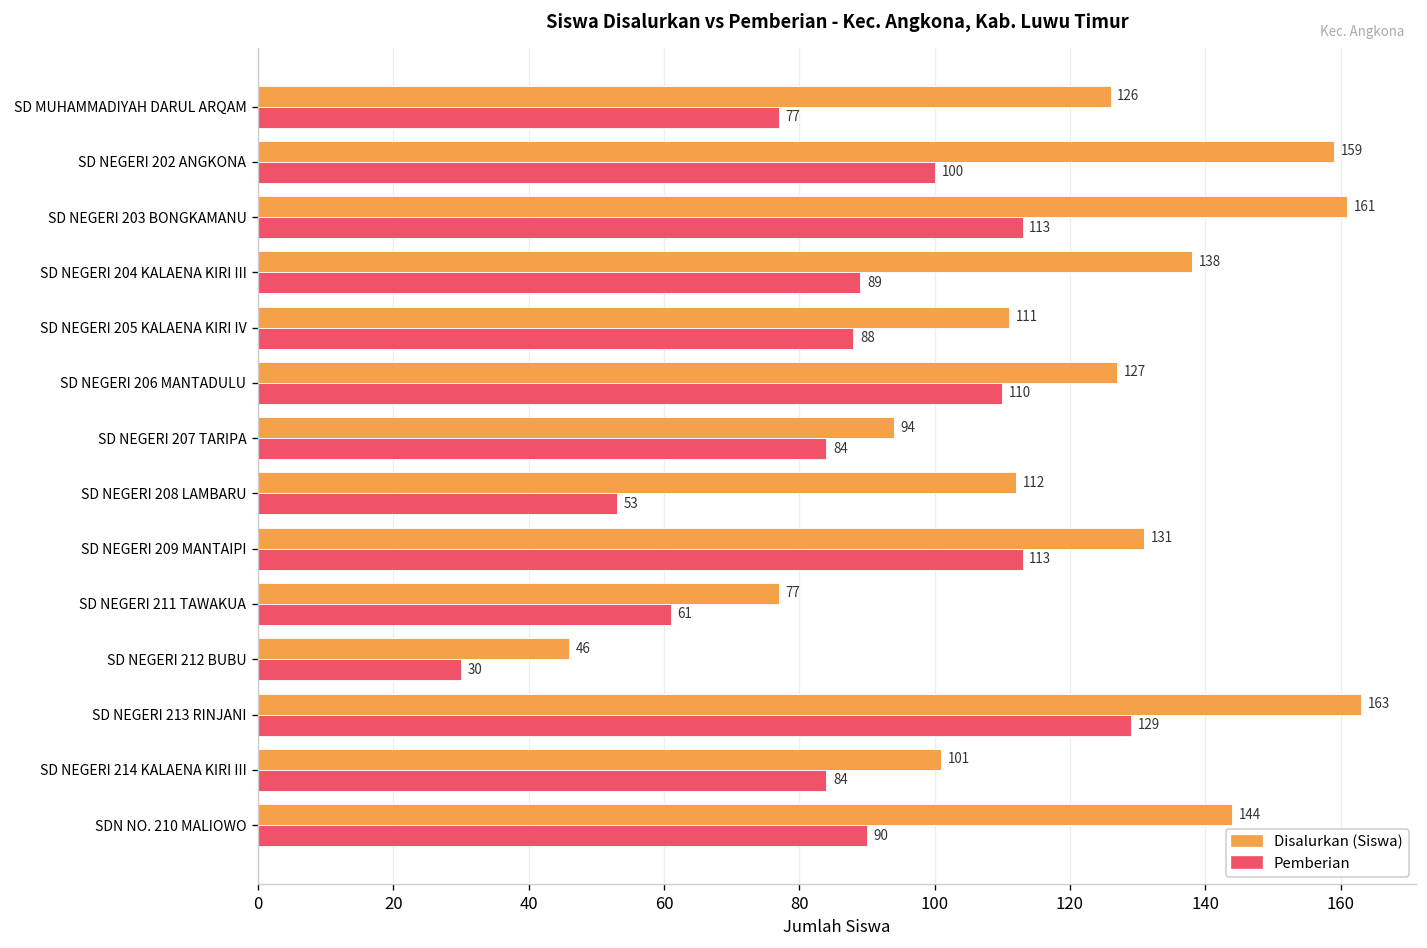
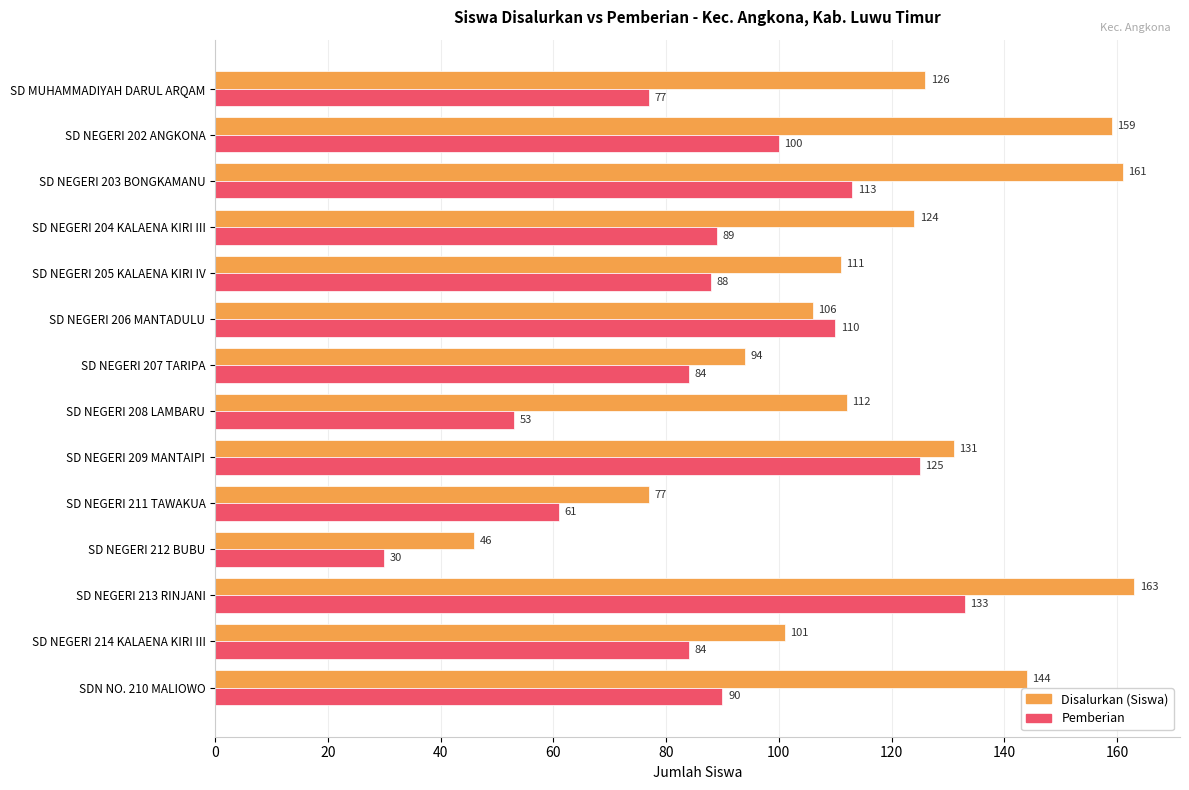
  {
    "Disalurkan (Siswa)": {
      "SD MUHAMMADIYAH DARUL ARQAM": 126,
      "SD NEGERI 202 ANGKONA": 159,
      "SD NEGERI 203 BONGKAMANU": 161,
-     "SD NEGERI 204 KALAENA KIRI III": 138,
+     "SD NEGERI 204 KALAENA KIRI III": 124,
      "SD NEGERI 205 KALAENA KIRI IV": 111,
-     "SD NEGERI 206 MANTADULU": 127,
+     "SD NEGERI 206 MANTADULU": 106,
      "SD NEGERI 207 TARIPA": 94,
      "SD NEGERI 208 LAMBARU": 112,
      "SD NEGERI 209 MANTAIPI": 131,
      "SD NEGERI 211 TAWAKUA": 77,
      "SD NEGERI 212 BUBU": 46,
      "SD NEGERI 213 RINJANI": 163,
      "SD NEGERI 214 KALAENA KIRI III": 101,
      "SDN NO. 210 MALIOWO": 144
    },
    "Pemberian": {
      "SD MUHAMMADIYAH DARUL ARQAM": 77,
      "SD NEGERI 202 ANGKONA": 100,
      "SD NEGERI 203 BONGKAMANU": 113,
      "SD NEGERI 204 KALAENA KIRI III": 89,
      "SD NEGERI 205 KALAENA KIRI IV": 88,
      "SD NEGERI 206 MANTADULU": 110,
      "SD NEGERI 207 TARIPA": 84,
      "SD NEGERI 208 LAMBARU": 53,
-     "SD NEGERI 209 MANTAIPI": 113,
+     "SD NEGERI 209 MANTAIPI": 125,
      "SD NEGERI 211 TAWAKUA": 61,
      "SD NEGERI 212 BUBU": 30,
-     "SD NEGERI 213 RINJANI": 129,
+     "SD NEGERI 213 RINJANI": 133,
      "SD NEGERI 214 KALAENA KIRI III": 84,
      "SDN NO. 210 MALIOWO": 90
    }
  }
